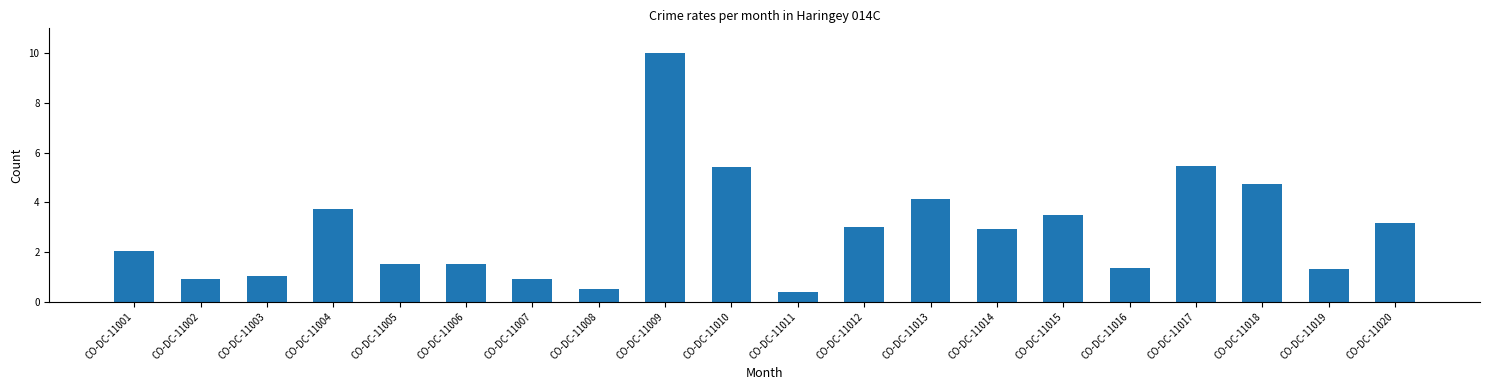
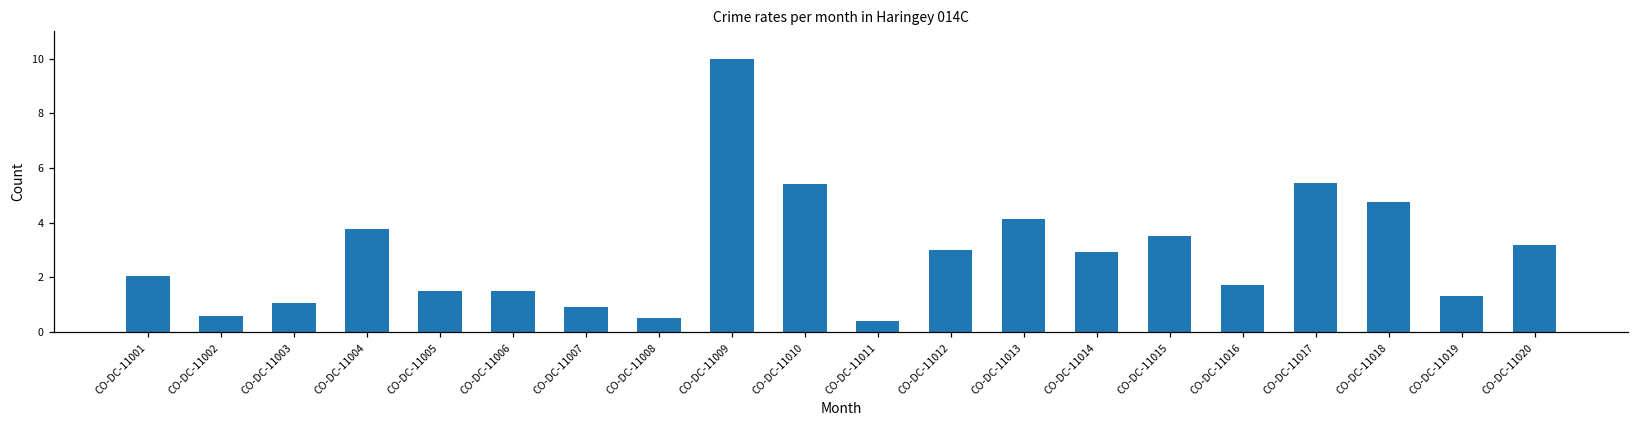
  {
    "CO-DC-11001": 2.1,
-   "CO-DC-11002": 0.9,
+   "CO-DC-11002": 0.6,
    "CO-DC-11003": 1.0,
    "CO-DC-11004": 3.8,
    "CO-DC-11005": 1.5,
    "CO-DC-11006": 1.5,
    "CO-DC-11007": 0.9,
    "CO-DC-11008": 0.5,
    "CO-DC-11009": 10.0,
    "CO-DC-11010": 5.4,
    "CO-DC-11011": 0.4,
    "CO-DC-11012": 3.0,
    "CO-DC-11013": 4.1,
    "CO-DC-11014": 2.9,
    "CO-DC-11015": 3.5,
-   "CO-DC-11016": 1.3,
+   "CO-DC-11016": 1.7,
    "CO-DC-11017": 5.4,
    "CO-DC-11018": 4.7,
    "CO-DC-11019": 1.3,
    "CO-DC-11020": 3.2
  }
